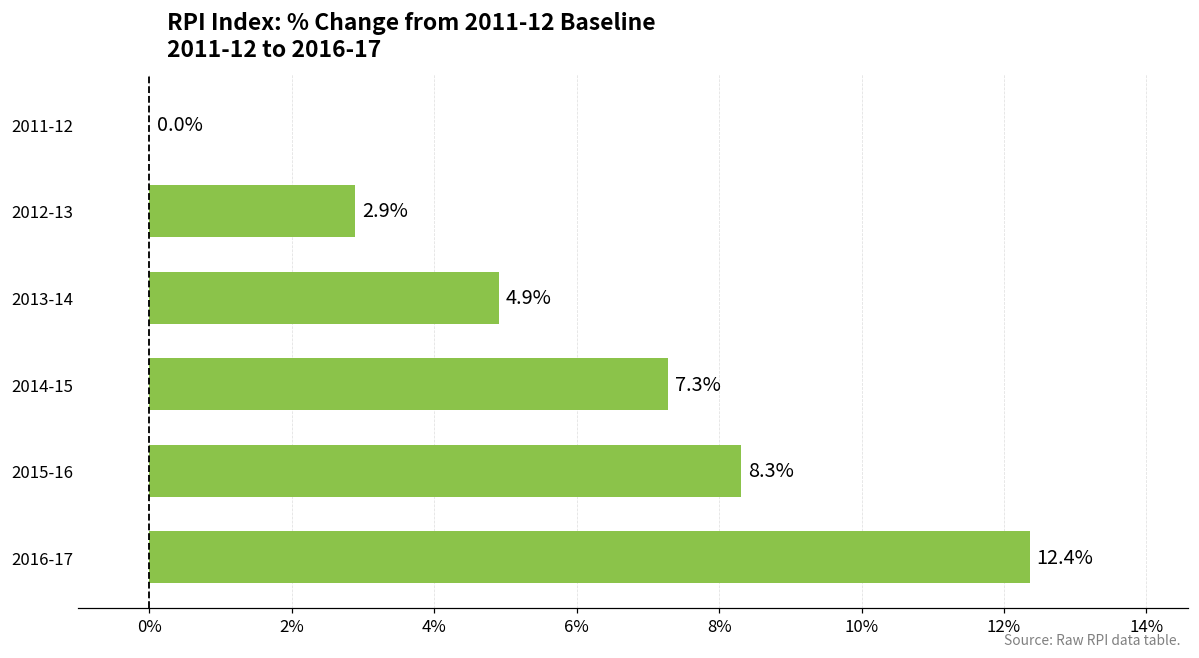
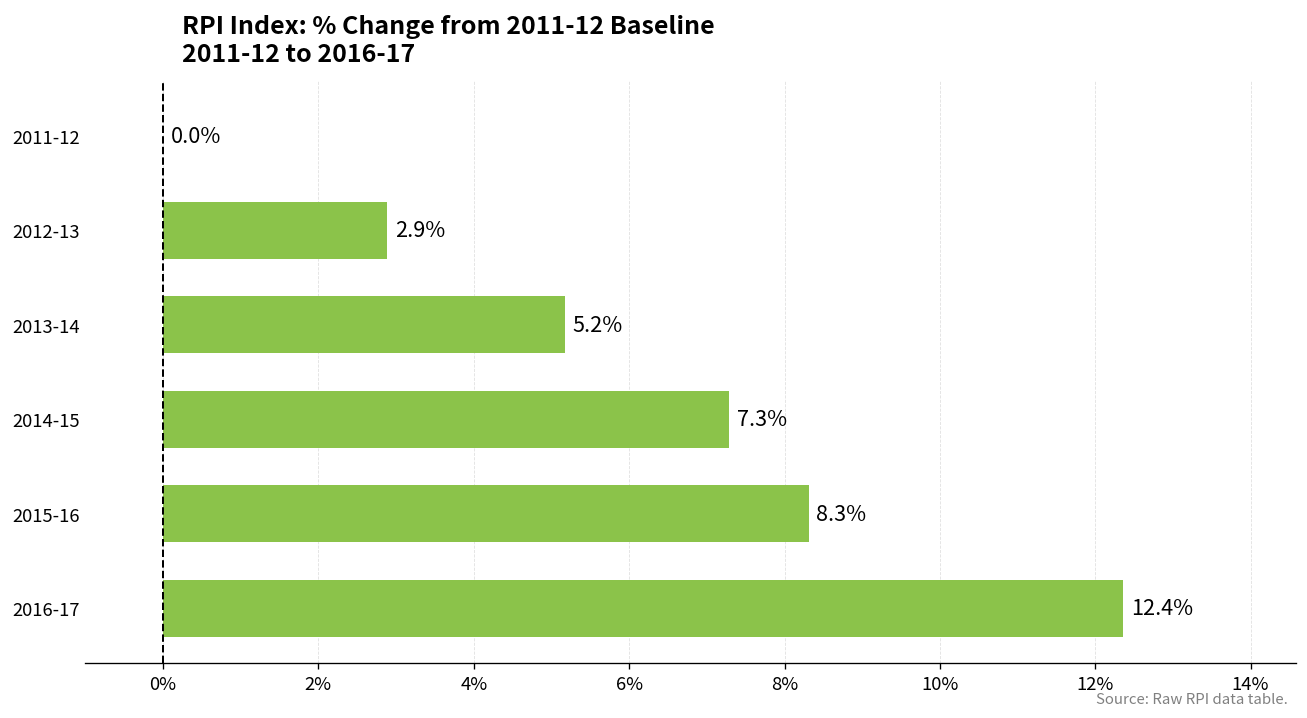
  {
    "2011-12": "0.0%",
    "2012-13": "2.9%",
-   "2013-14": "4.9%",
+   "2013-14": "5.2%",
    "2014-15": "7.3%",
    "2015-16": "8.3%",
    "2016-17": "12.4%"
  }
